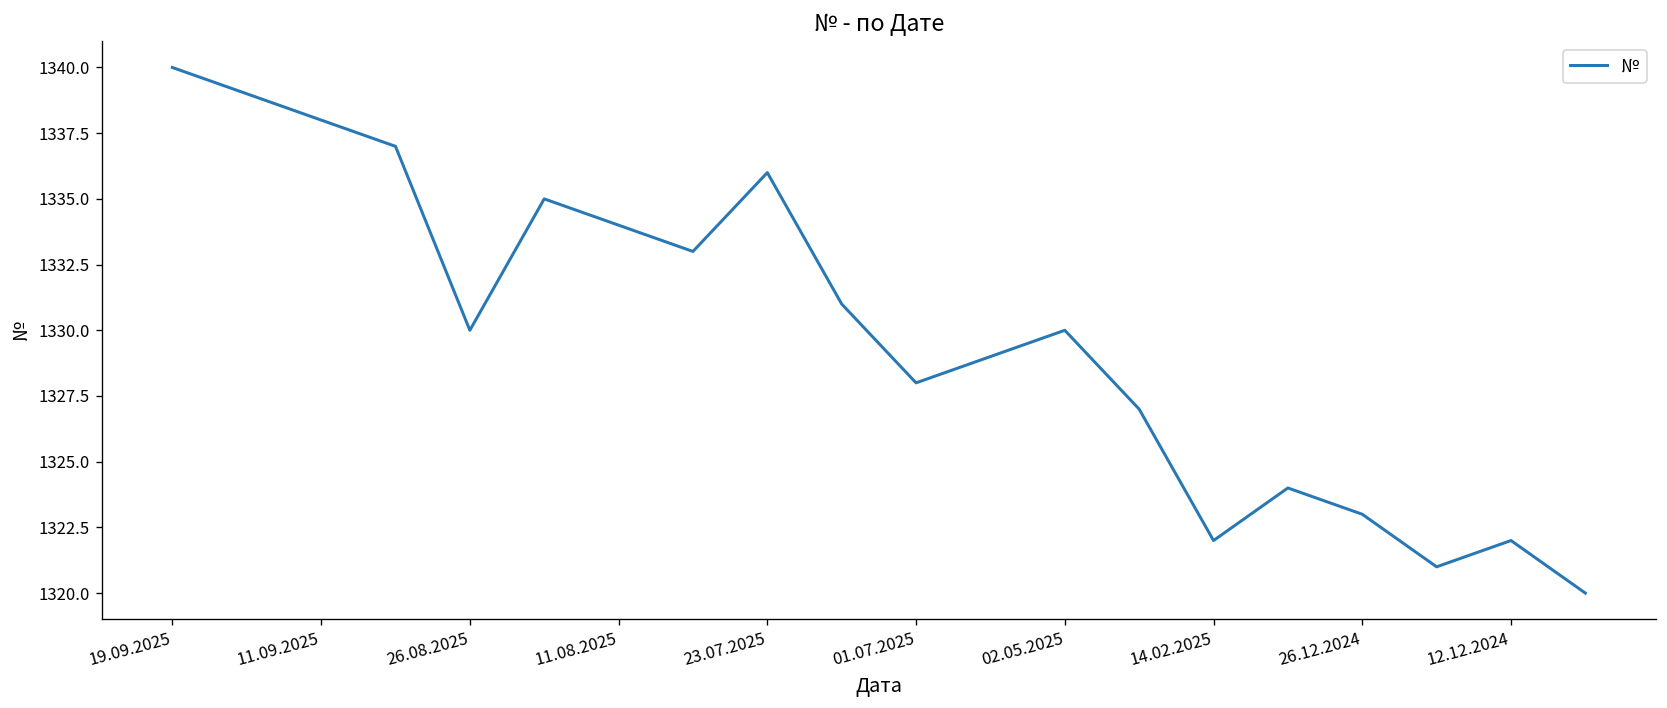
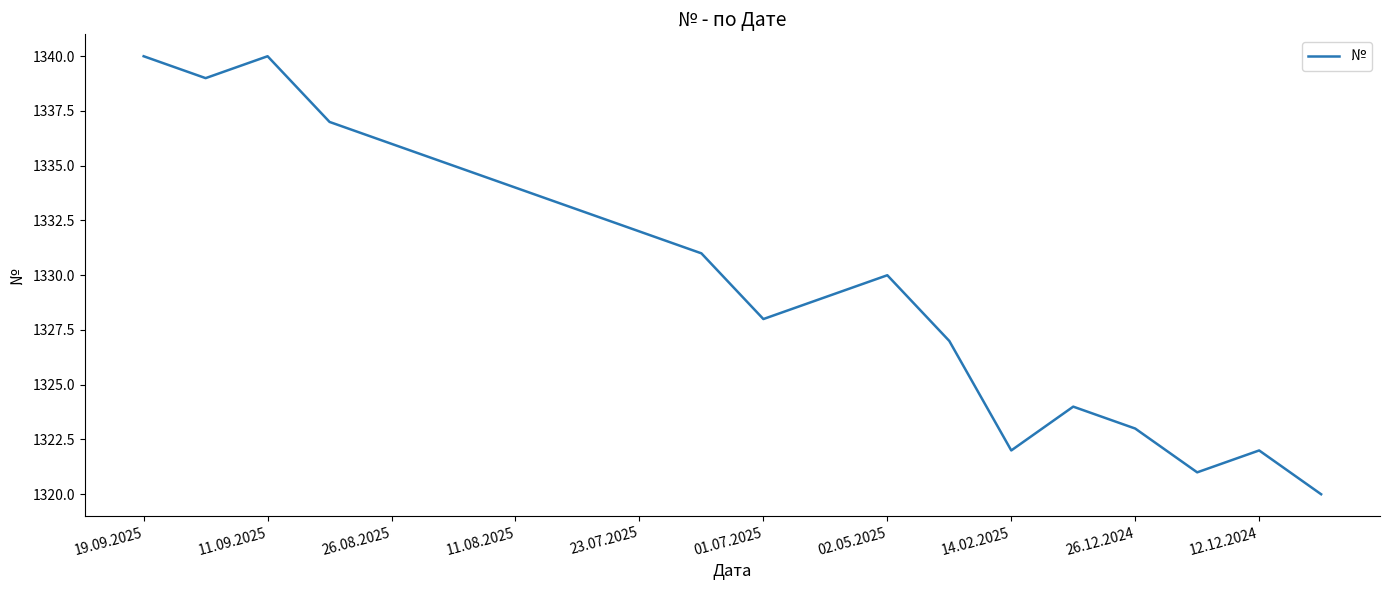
  {
    "19.09.2025": 1340,
-   "11.09.2025": 1338,
-   "26.08.2025": 1330,
+   "11.09.2025": 1340,
+   "26.08.2025": 1336,
    "11.08.2025": 1334,
-   "23.07.2025": 1336,
+   "23.07.2025": 1332,
    "01.07.2025": 1328,
    "02.05.2025": 1330,
    "14.02.2025": 1322,
    "26.12.2024": 1323
  }
